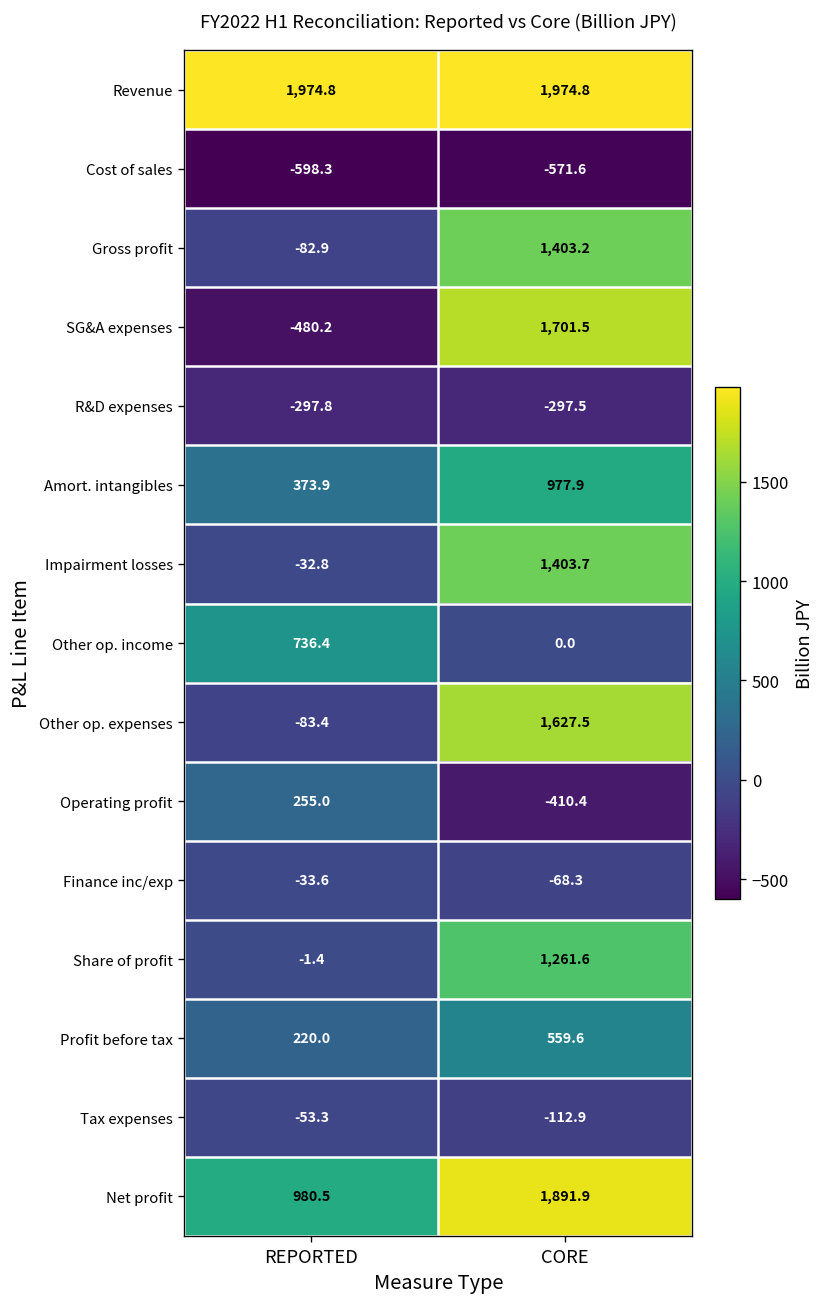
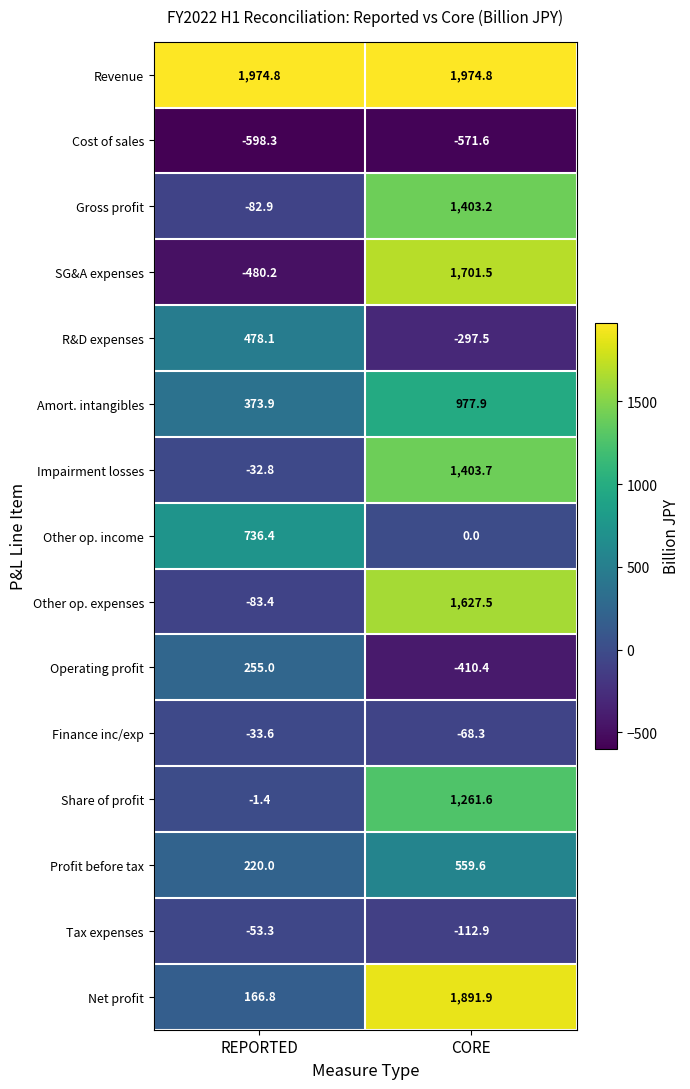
  {
    "Revenue": {
      "REPORTED": "1,974.8",
      "CORE": "1,974.8"
    },
    "Cost of sales": {
      "REPORTED": "-598.3",
      "CORE": "-571.6"
    },
    "Gross profit": {
      "REPORTED": "-82.9",
      "CORE": "1,403.2"
    },
    "SG&A expenses": {
      "REPORTED": "-480.2",
      "CORE": "1,701.5"
    },
    "R&D expenses": {
-     "REPORTED": "-297.8",
+     "REPORTED": "478.1",
      "CORE": "-297.5"
    },
    "Amort. intangibles": {
      "REPORTED": "373.9",
      "CORE": "977.9"
    },
    "Impairment losses": {
      "REPORTED": "-32.8",
      "CORE": "1,403.7"
    },
    "Other op. income": {
      "REPORTED": "736.4",
      "CORE": "0.0"
    },
    "Other op. expenses": {
      "REPORTED": "-83.4",
      "CORE": "1,627.5"
    },
    "Operating profit": {
      "REPORTED": "255.0",
      "CORE": "-410.4"
    },
    "Finance inc/exp": {
      "REPORTED": "-33.6",
      "CORE": "-68.3"
    },
    "Share of profit": {
      "REPORTED": "-1.4",
      "CORE": "1,261.6"
    },
    "Profit before tax": {
      "REPORTED": "220.0",
      "CORE": "559.6"
    },
    "Tax expenses": {
      "REPORTED": "-53.3",
      "CORE": "-112.9"
    },
    "Net profit": {
-     "REPORTED": "980.5",
+     "REPORTED": "166.8",
      "CORE": "1,891.9"
    }
  }
